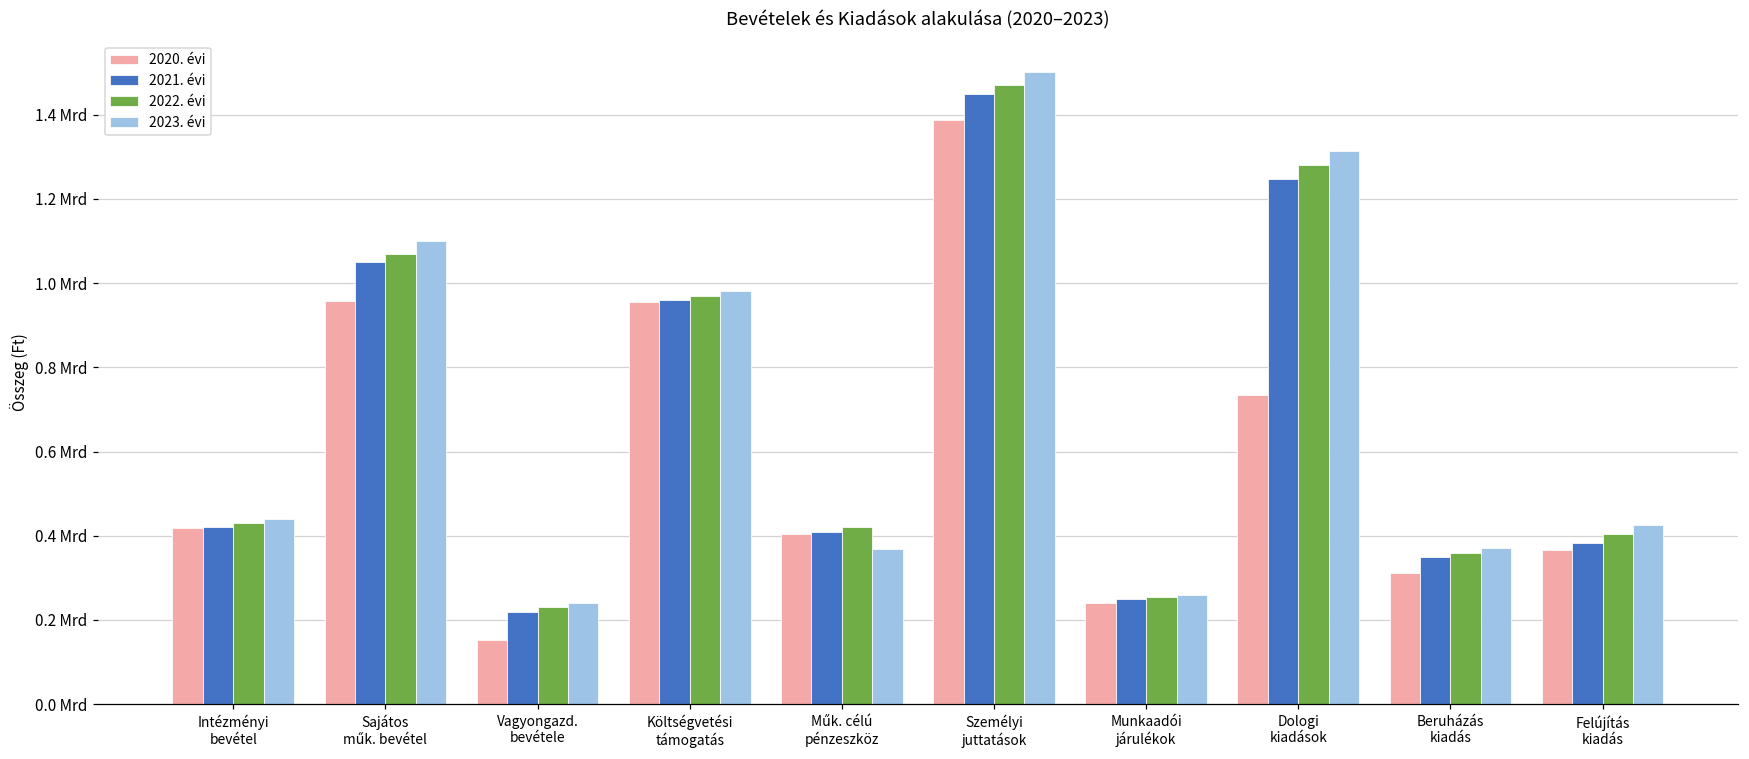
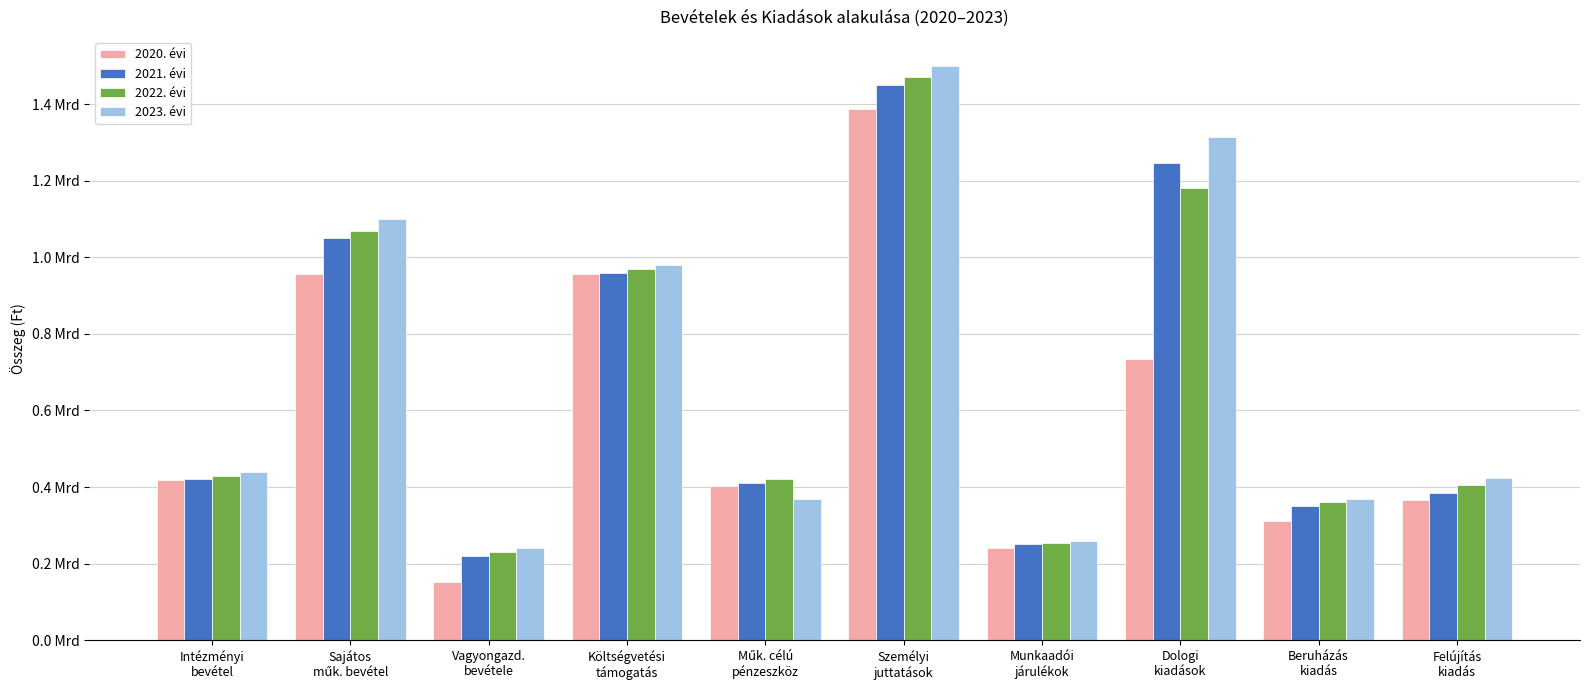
  {
    "2020. évi": {
      "Intézményi bevétel": "0.42 Mrd",
      "Sajátos műk. bevétel": "0.96 Mrd",
      "Vagyongazd. bevétele": "0.15 Mrd",
      "Költségvetési támogatás": "0.96 Mrd",
      "Műk. célú pénzeszköz": "0.40 Mrd",
      "Személyi juttatások": "1.39 Mrd",
      "Munkaadói járulékok": "0.24 Mrd",
      "Dologi kiadások": "0.73 Mrd",
      "Beruházás kiadás": "0.31 Mrd",
      "Felújítás kiadás": "0.37 Mrd"
    },
    "2021. évi": {
      "Intézményi bevétel": "0.42 Mrd",
      "Sajátos műk. bevétel": "1.05 Mrd",
      "Vagyongazd. bevétele": "0.22 Mrd",
      "Költségvetési támogatás": "0.96 Mrd",
      "Műk. célú pénzeszköz": "0.41 Mrd",
      "Személyi juttatások": "1.45 Mrd",
      "Munkaadói járulékok": "0.25 Mrd",
      "Dologi kiadások": "1.25 Mrd",
      "Beruházás kiadás": "0.35 Mrd",
      "Felújítás kiadás": "0.38 Mrd"
    },
    "2022. évi": {
      "Intézményi bevétel": "0.43 Mrd",
      "Sajátos műk. bevétel": "1.07 Mrd",
      "Vagyongazd. bevétele": "0.23 Mrd",
      "Költségvetési támogatás": "0.97 Mrd",
      "Műk. célú pénzeszköz": "0.42 Mrd",
      "Személyi juttatások": "1.47 Mrd",
      "Munkaadói járulékok": "0.26 Mrd",
-     "Dologi kiadások": "1.28 Mrd",
+     "Dologi kiadások": "1.18 Mrd",
      "Beruházás kiadás": "0.36 Mrd",
      "Felújítás kiadás": "0.40 Mrd"
    },
    "2023. évi": {
      "Intézményi bevétel": "0.44 Mrd",
      "Sajátos műk. bevétel": "1.10 Mrd",
      "Vagyongazd. bevétele": "0.24 Mrd",
      "Költségvetési támogatás": "0.98 Mrd",
      "Műk. célú pénzeszköz": "0.37 Mrd",
      "Személyi juttatások": "1.50 Mrd",
      "Munkaadói járulékok": "0.26 Mrd",
      "Dologi kiadások": "1.31 Mrd",
      "Beruházás kiadás": "0.37 Mrd",
      "Felújítás kiadás": "0.42 Mrd"
    }
  }
